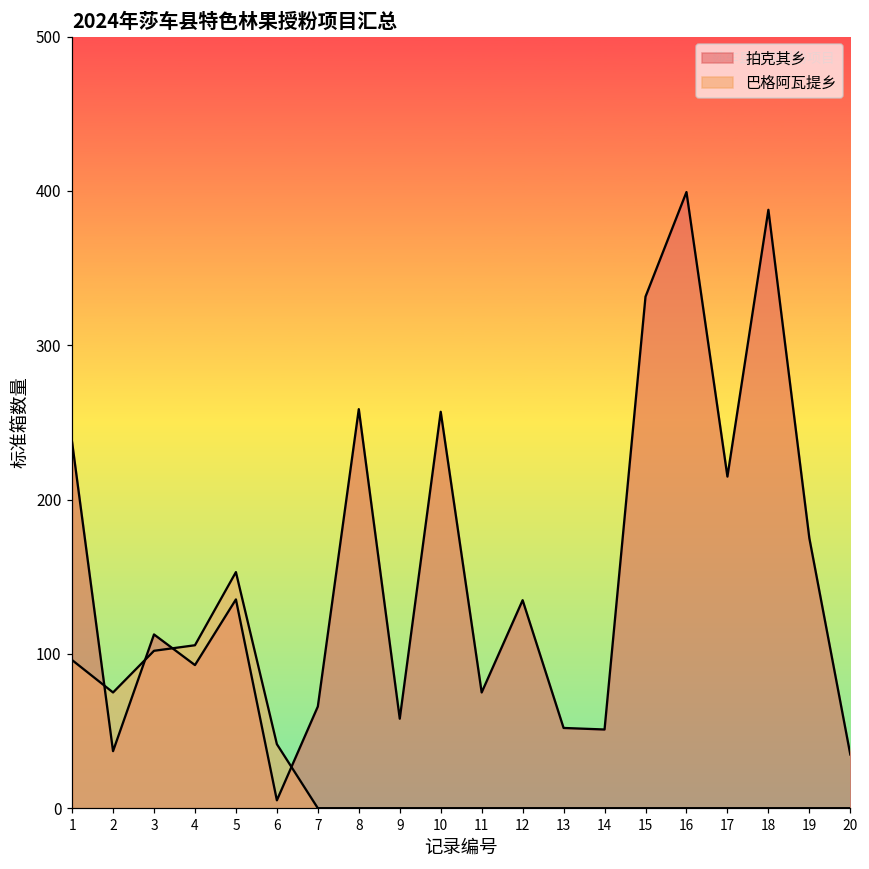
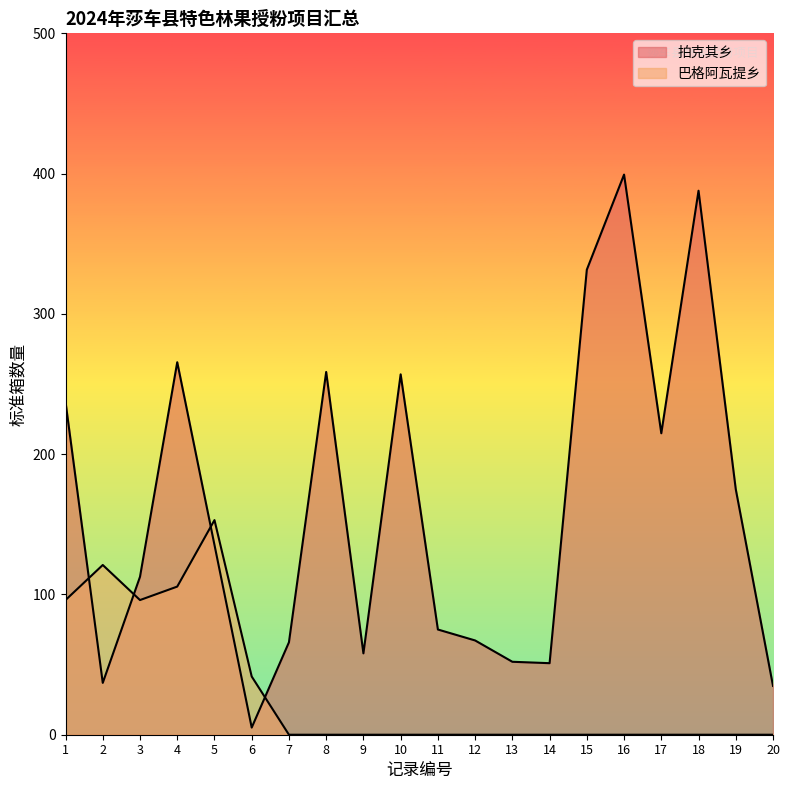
  {
    "拍克其乡": {
      "1": 237,
      "2": 37,
      "3": 113,
-     "4": 93,
+     "4": 266,
      "5": 135,
      "6": 5,
      "7": 66,
      "8": 259,
      "9": 58,
      "10": 257,
      "11": 75,
-     "12": 135,
+     "12": 67,
      "13": 52,
      "14": 51,
      "15": 332,
      "16": 399,
      "17": 215,
      "18": 388,
      "19": 175,
      "20": 35
    },
    "巴格阿瓦提乡": {
      "1": 96,
-     "2": 75,
-     "3": 102,
+     "2": 121,
+     "3": 96,
      "4": 106,
      "5": 153,
      "6": 42,
      "7": 0,
      "8": 0,
      "9": 0,
      "10": 0,
      "11": 0,
      "12": 0,
      "13": 0,
      "14": 0,
      "15": 0,
      "16": 0,
      "17": 0,
      "18": 0,
      "19": 0,
      "20": 0
    }
  }
